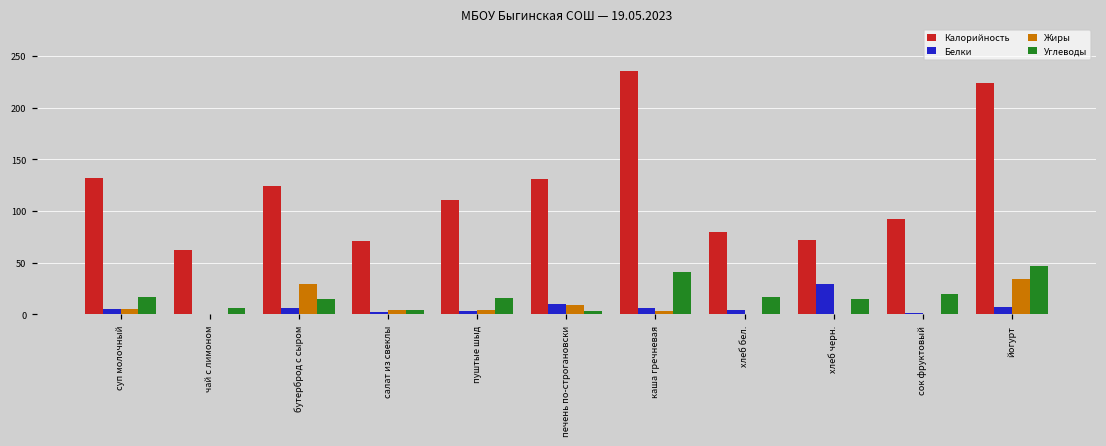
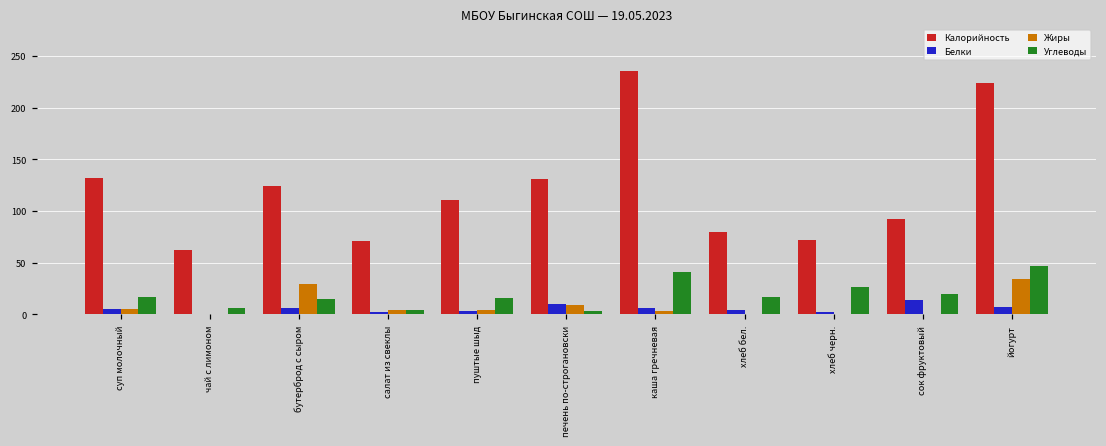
  {
    "Калорийность": {
      "суп молочный": 130,
      "чай с лимоном": 60,
      "бутерброд с сыром": 120,
      "салат из свеклы": 70,
      "пуштые шыд": 110,
      "печень по-строгановски": 130,
      "каша гречневая": 240,
      "хлеб бел.": 80,
      "хлеб черн.": 70,
      "сок фруктовый": 90,
      "йогурт": 220
    },
    "Белки": {
      "суп молочный": 10,
      "чай с лимоном": 0,
      "бутерброд с сыром": 10,
      "салат из свеклы": 0,
      "пуштые шыд": 0,
      "печень по-строгановски": 10,
      "каша гречневая": 10,
      "хлеб бел.": 0,
-     "хлеб черн.": 30,
-     "сок фруктовый": 0,
+     "хлеб черн.": 0,
+     "сок фруктовый": 10,
      "йогурт": 10
    },
    "Жиры": {
      "суп молочный": 10,
      "чай с лимоном": 0,
      "бутерброд с сыром": 30,
      "салат из свеклы": 0,
      "пуштые шыд": 0,
      "печень по-строгановски": 10,
      "каша гречневая": 0,
      "хлеб бел.": 0,
      "хлеб черн.": 0,
      "сок фруктовый": 0,
      "йогурт": 30
    },
    "Углеводы": {
      "суп молочный": 20,
      "чай с лимоном": 10,
      "бутерброд с сыром": 20,
      "салат из свеклы": 0,
      "пуштые шыд": 20,
      "печень по-строгановски": 0,
      "каша гречневая": 40,
      "хлеб бел.": 20,
-     "хлеб черн.": 20,
+     "хлеб черн.": 30,
      "сок фруктовый": 20,
      "йогурт": 50
    }
  }
